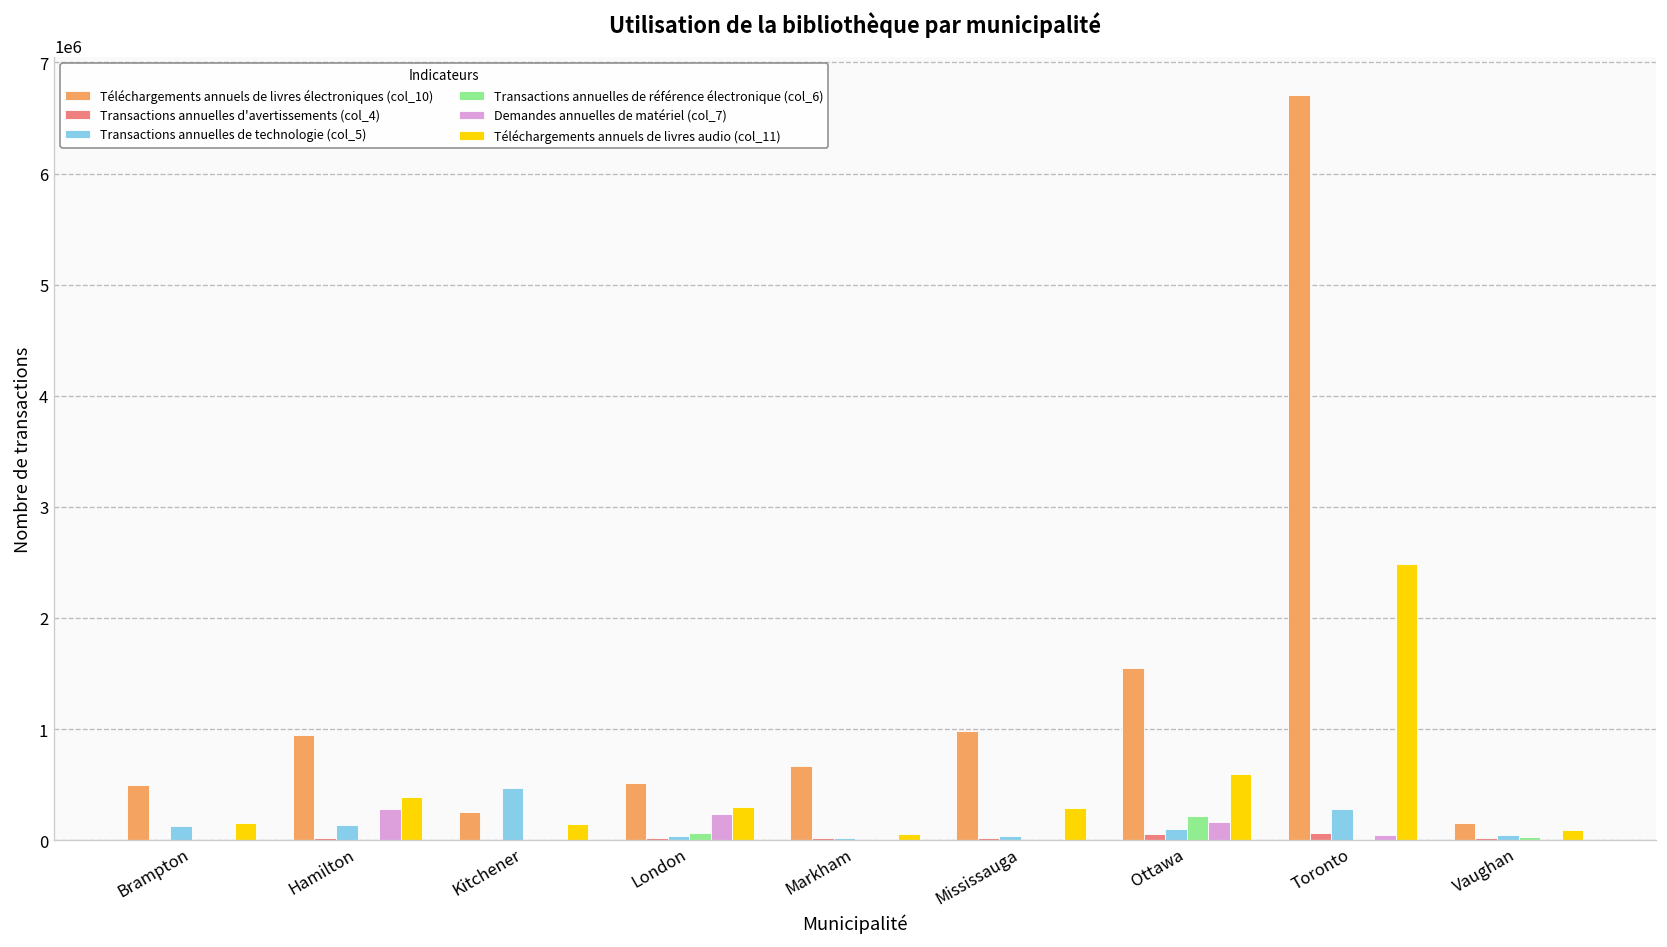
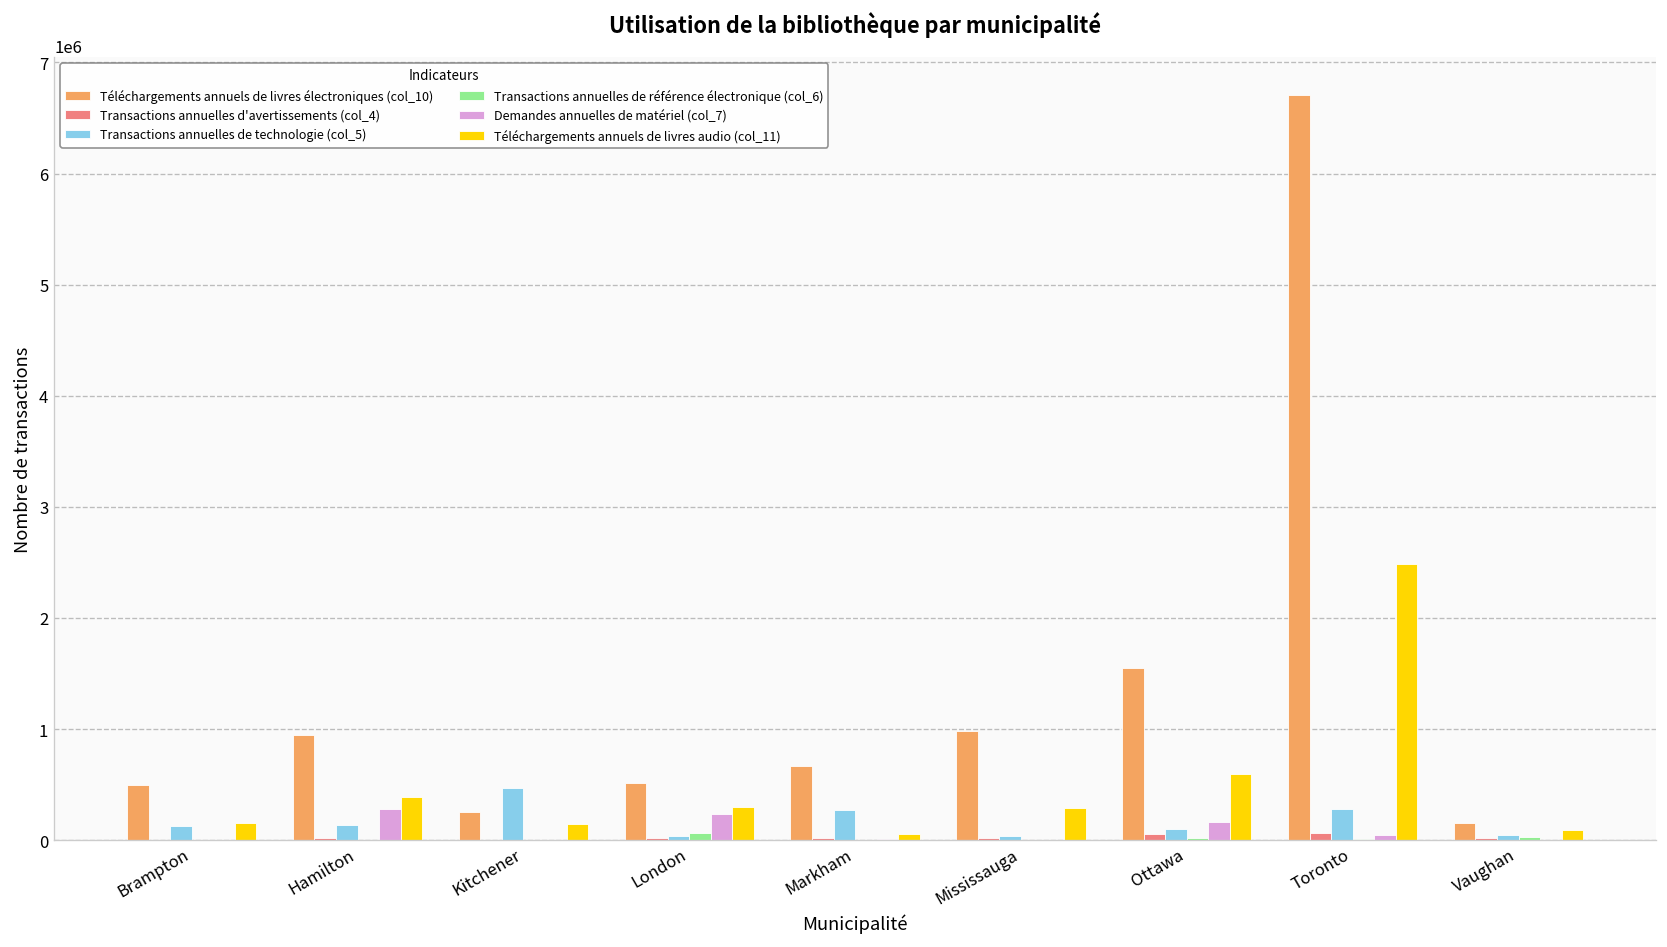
  {
    "Transactions annuelles de technologie (col_5)": {
      "Brampton": 100000,
      "Hamilton": 100000,
      "Kitchener": 500000,
      "London": 0,
-     "Markham": 0,
+     "Markham": 300000,
      "Mississauga": 0,
      "Ottawa": 100000,
      "Toronto": 300000,
      "Vaughan": 0
    },
    "Transactions annuelles de référence électronique (col_6)": {
      "London": 100000,
      "Markham": 0,
-     "Ottawa": 200000,
+     "Ottawa": 0,
      "Vaughan": 0
    },
    "Demandes annuelles de matériel (col_7)": {
      "Hamilton": 300000,
      "London": 200000,
      "Ottawa": 200000,
      "Toronto": 0
    },
    "Téléchargements annuels de livres audio (col_11)": {
      "Brampton": 200000,
      "Hamilton": 400000,
      "Kitchener": 100000,
      "London": 300000,
      "Markham": 100000,
      "Mississauga": 300000,
      "Ottawa": 600000,
      "Toronto": 2500000,
      "Vaughan": 100000
    }
  }
